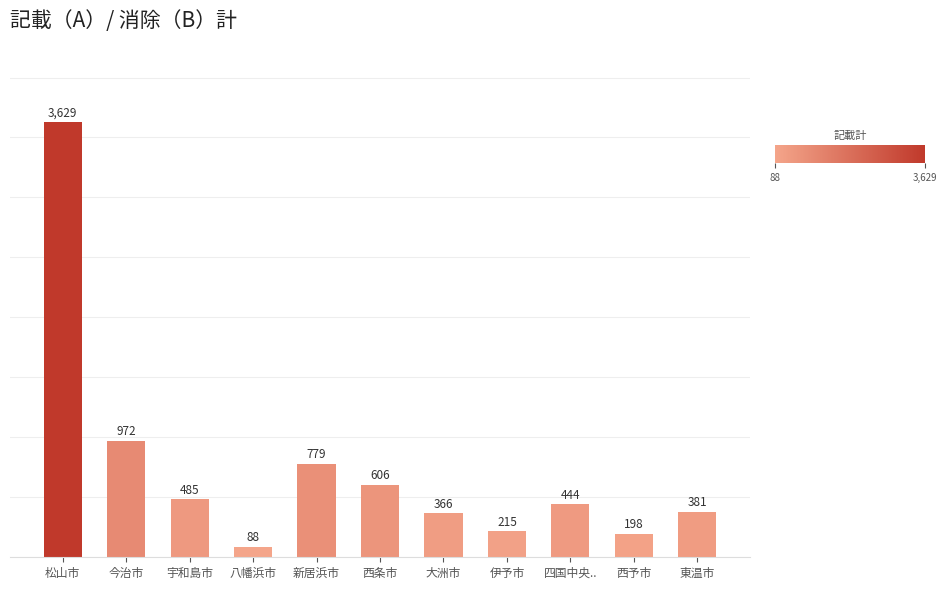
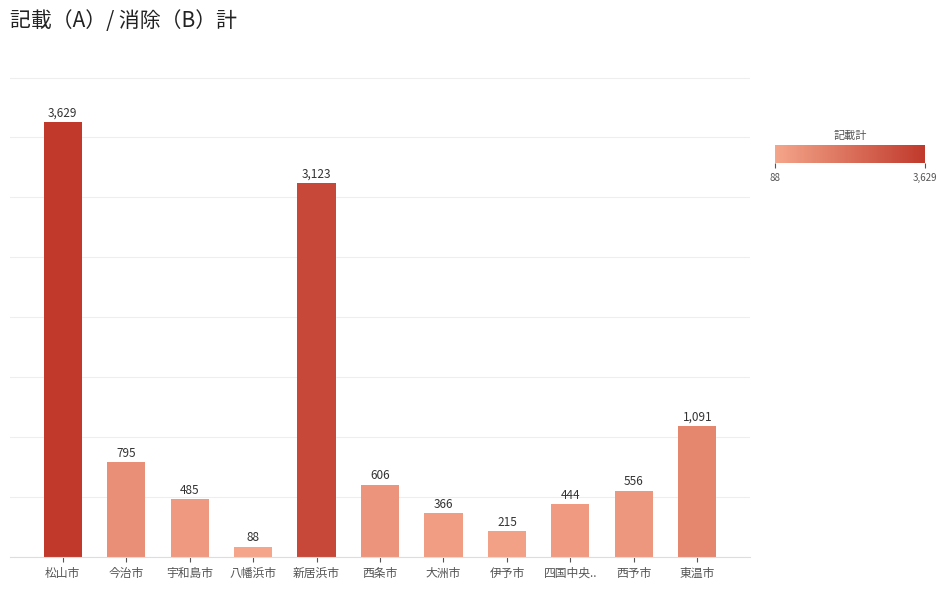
  {
    "松山市": "3,629",
-   "今治市": "972",
+   "今治市": "795",
    "宇和島市": "485",
    "八幡浜市": "88",
-   "新居浜市": "779",
+   "新居浜市": "3,123",
    "西条市": "606",
    "大洲市": "366",
    "伊予市": "215",
    "四国中央..": "444",
-   "西予市": "198",
-   "東温市": "381"
+   "西予市": "556",
+   "東温市": "1,091"
  }
